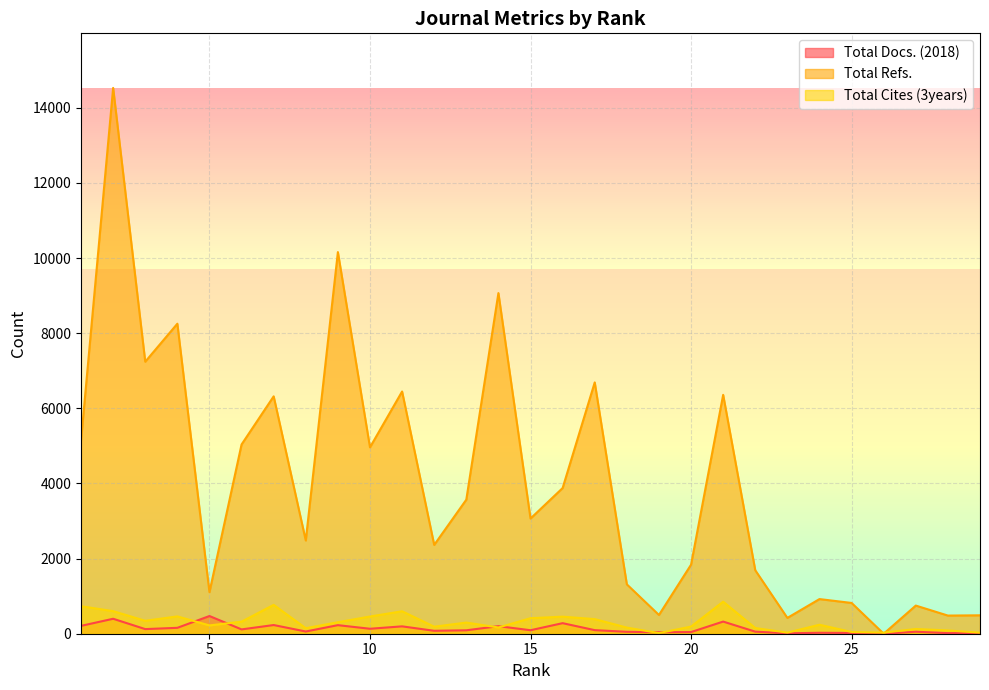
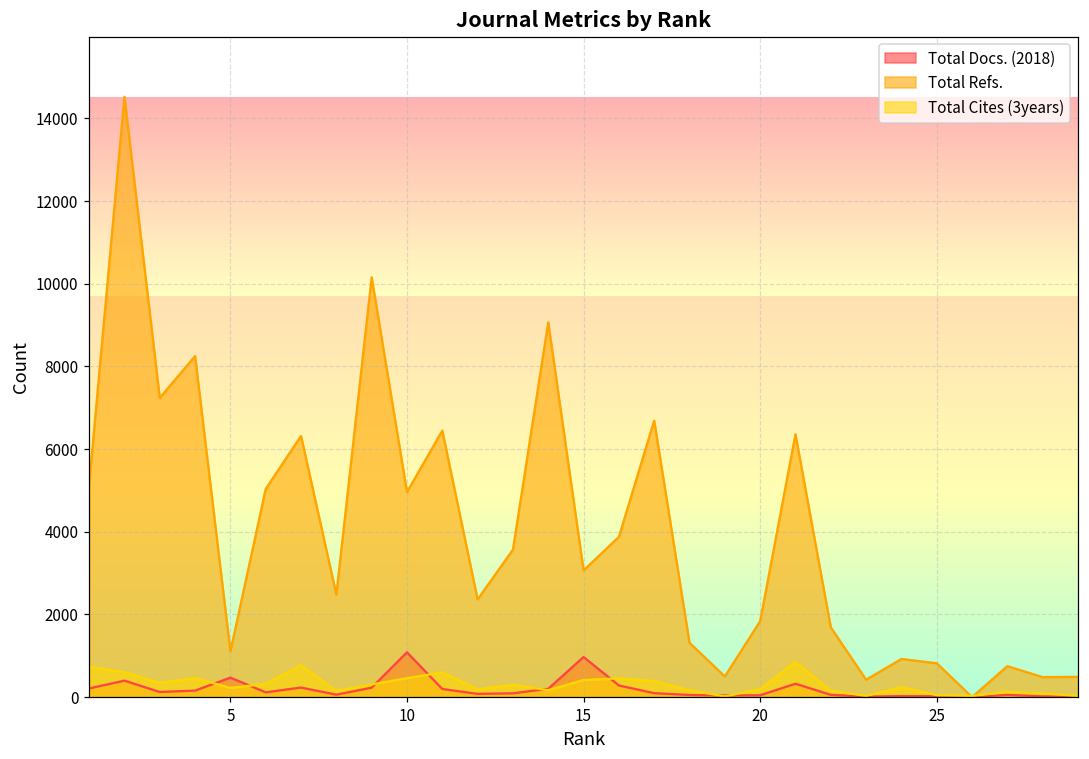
  {
    "Total Docs. (2018)": {
      "5": 500,
-     "10": 100,
-     "15": 100,
+     "10": 1100,
+     "15": 1000,
      "20": 0
    }
  }
